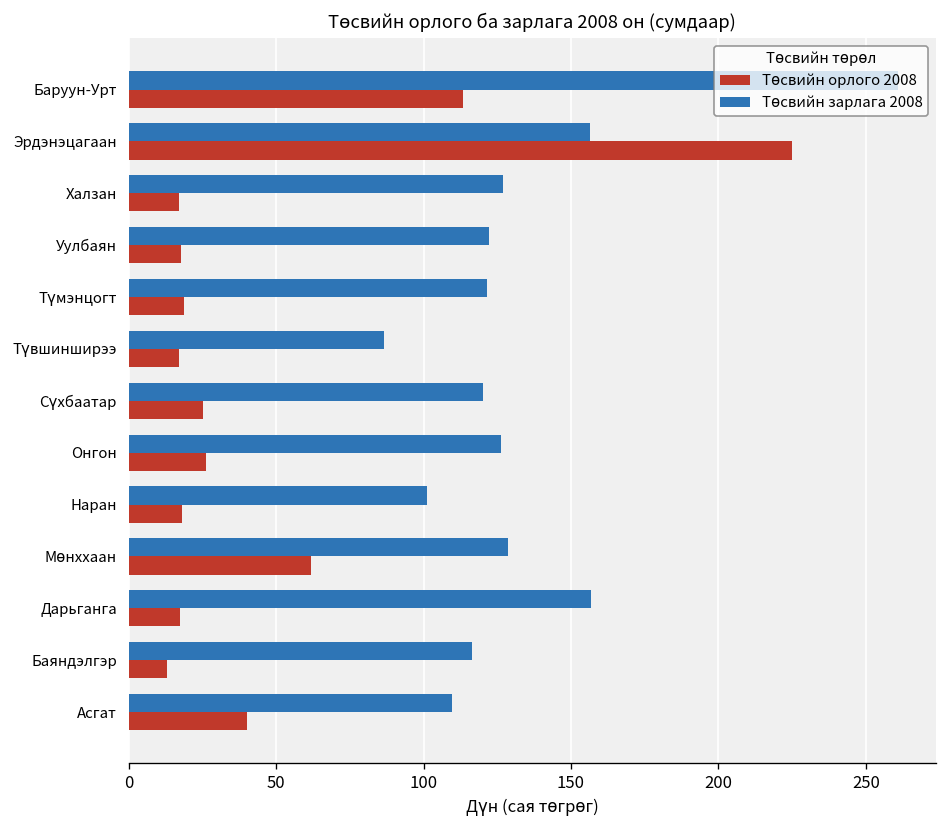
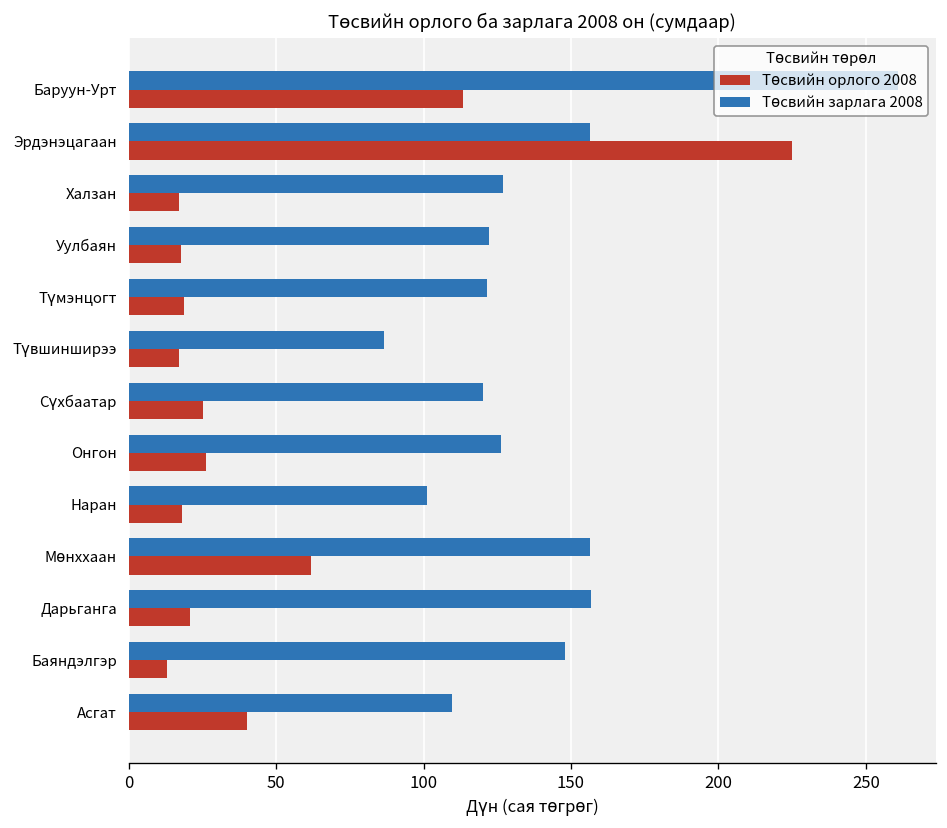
  {
    "Төсвийн орлого 2008": {
      "Баруун-Урт": 113,
      "Эрдэнэцагаан": 225,
      "Халзан": 17,
      "Уулбаян": 18,
      "Түмэнцогт": 19,
      "Түвшинширээ": 17,
      "Сүхбаатар": 25,
      "Онгон": 26,
      "Наран": 18,
      "Мөнххаан": 62,
-     "Дарьганга": 17,
+     "Дарьганга": 21,
      "Баяндэлгэр": 13,
      "Асгат": 40
    },
    "Төсвийн зарлага 2008": {
      "Эрдэнэцагаан": 156,
      "Халзан": 127,
      "Уулбаян": 122,
      "Түмэнцогт": 122,
      "Түвшинширээ": 87,
      "Сүхбаатар": 120,
      "Онгон": 126,
      "Наран": 101,
-     "Мөнххаан": 129,
+     "Мөнххаан": 157,
      "Дарьганга": 157,
-     "Баяндэлгэр": 116,
+     "Баяндэлгэр": 148,
      "Асгат": 110
    }
  }
